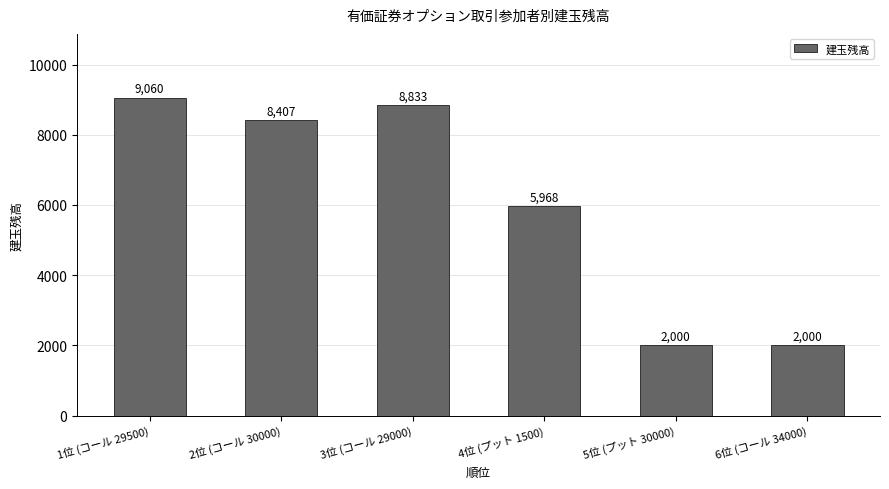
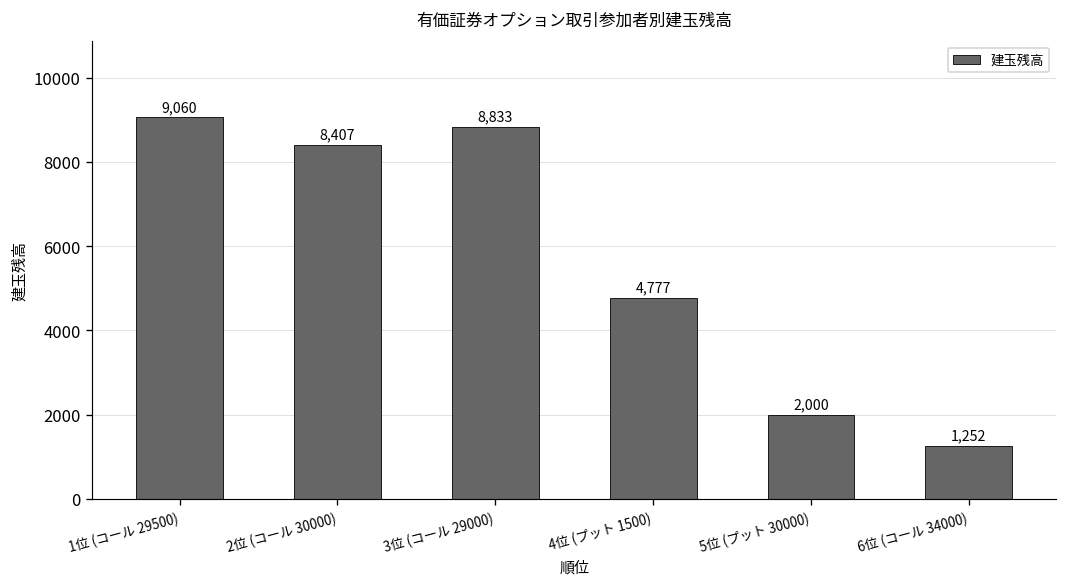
  {
    "1位 (コール 29500)": "9,060",
    "2位 (コール 30000)": "8,407",
    "3位 (コール 29000)": "8,833",
-   "4位 (プット 1500)": "5,968",
+   "4位 (プット 1500)": "4,777",
    "5位 (プット 30000)": "2,000",
-   "6位 (コール 34000)": "2,000"
+   "6位 (コール 34000)": "1,252"
  }
